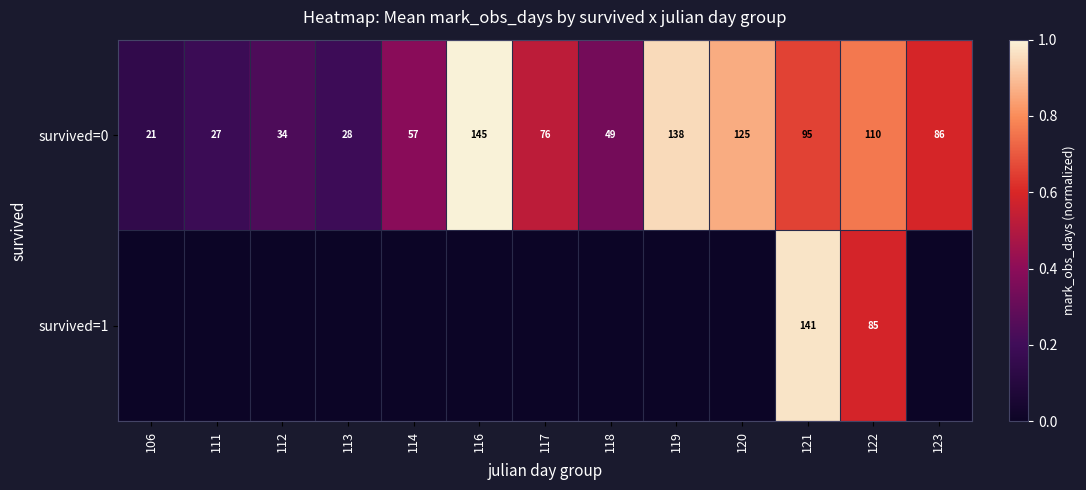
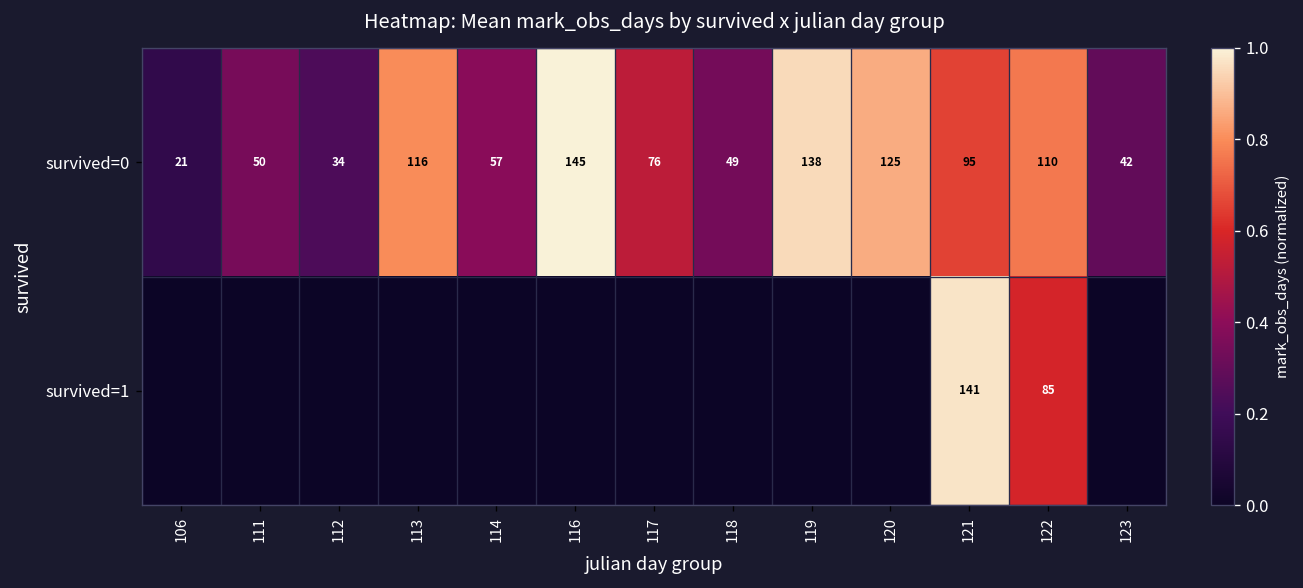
  {
    "survived=0": {
      "106": 21,
-     "111": 27,
+     "111": 50,
      "112": 34,
-     "113": 28,
+     "113": 116,
      "114": 57,
      "116": 145,
      "117": 76,
      "118": 49,
      "119": 138,
      "120": 125,
      "121": 95,
      "122": 110,
-     "123": 86
+     "123": 42
    },
    "survived=1": {
      "121": 141,
      "122": 85
    }
  }
